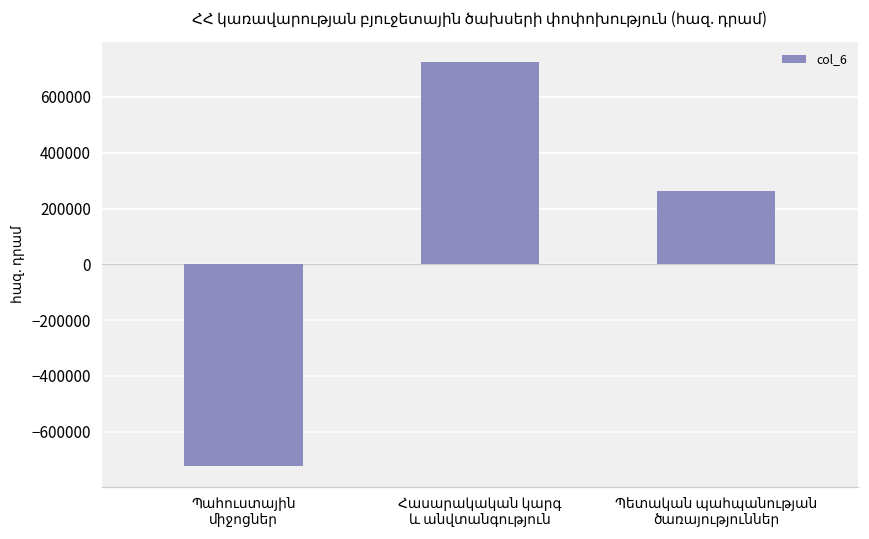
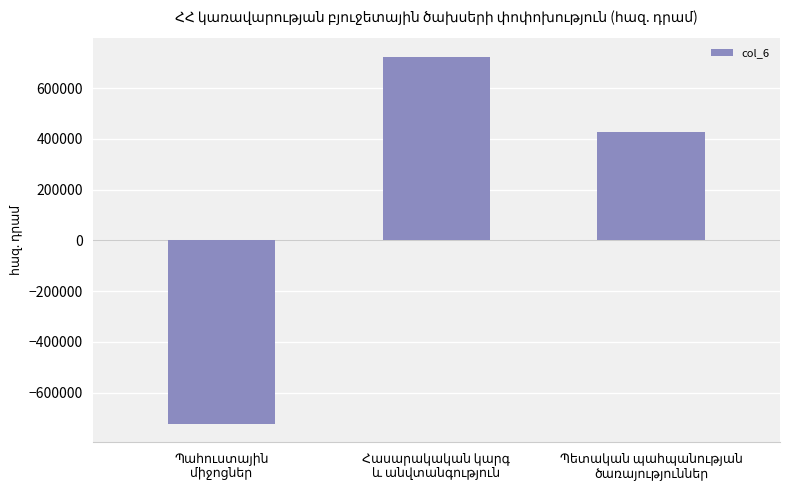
  {
    "Պահուստային միջոցներ": -720000,
    "Հասարակական կարգ և անվտանգություն": 720000,
-   "Պետական պահպանության ծառայություններ": 260000
+   "Պետական պահպանության ծառայություններ": 430000
  }
